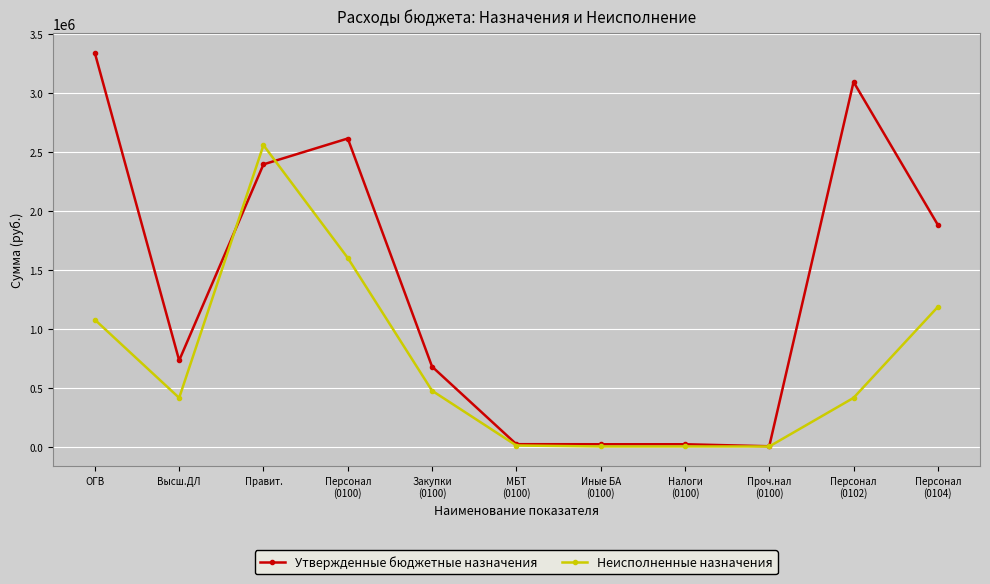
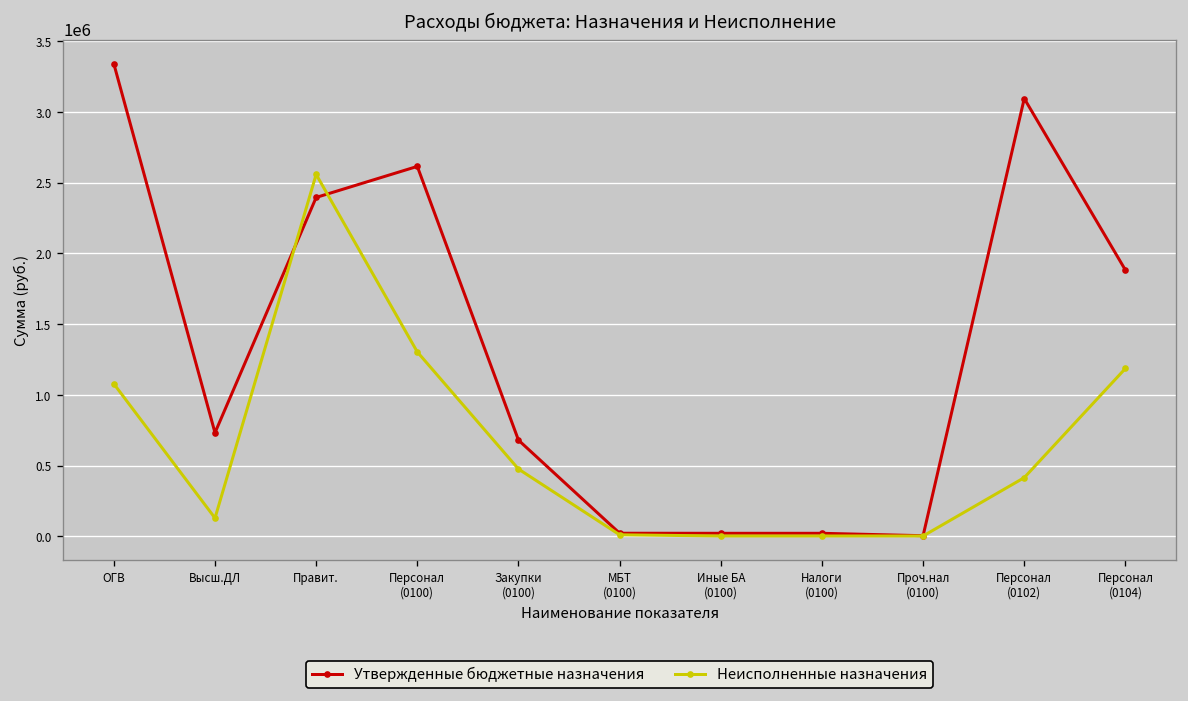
  {
    "Утвержденные бюджетные назначения": {
      "ОГВ": 3340000,
      "Высш.ДЛ": 730000,
      "Правит.": 2400000,
      "Персонал (0100)": 2610000,
      "Закупки (0100)": 680000,
      "Персонал (0102)": 3090000,
      "Персонал (0104)": 1880000
    },
    "Неисполненные назначения": {
      "ОГВ": 1080000,
-     "Высш.ДЛ": 420000,
+     "Высш.ДЛ": 130000,
      "Правит.": 2560000,
-     "Персонал (0100)": 1600000,
+     "Персонал (0100)": 1300000,
      "Закупки (0100)": 480000,
      "Персонал (0102)": 420000,
      "Персонал (0104)": 1190000
    }
  }
